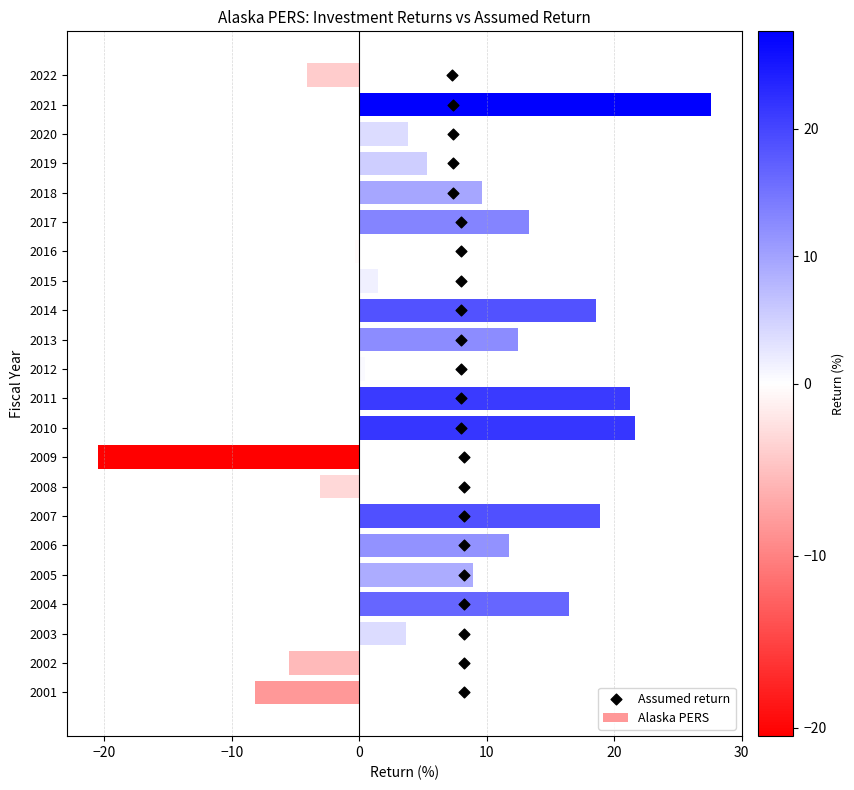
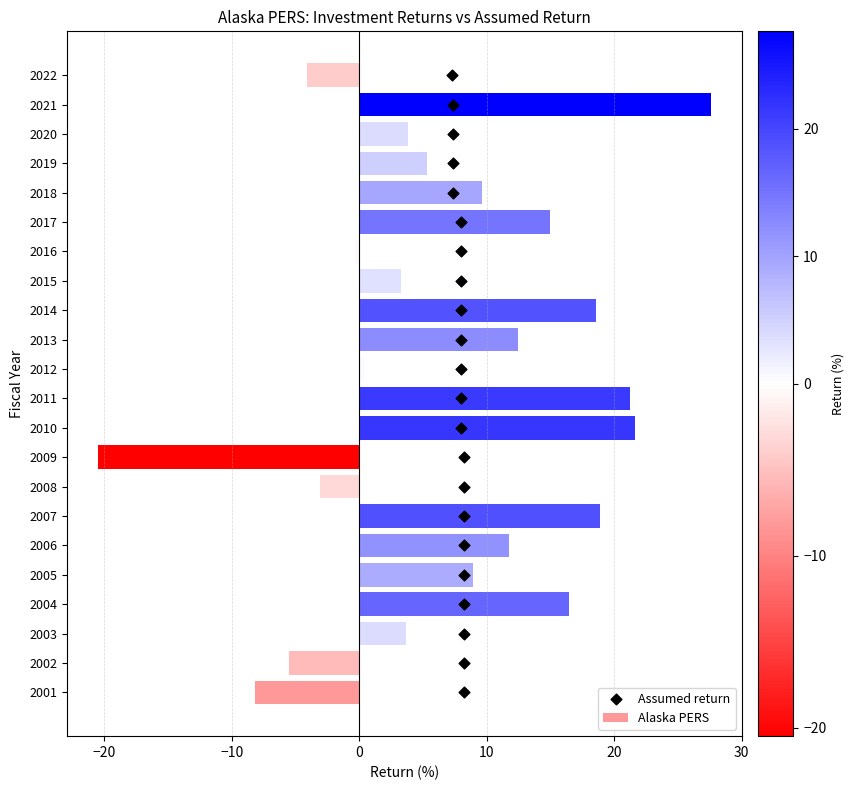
  {
    "Alaska PERS": {
      "2022": -4.1,
      "2021": 27.6,
      "2020": 3.8,
      "2019": 5.3,
      "2018": 9.6,
-     "2017": 13.4,
+     "2017": 15.0,
      "2016": -0.4,
-     "2015": 1.5,
+     "2015": 3.3,
      "2014": 18.6,
      "2013": 12.5,
      "2012": 0.5,
      "2011": 21.2,
      "2010": 21.7,
      "2009": -20.5,
      "2008": -3.1,
      "2007": 18.9,
      "2006": 11.7,
      "2005": 9.0,
      "2004": 16.4,
      "2003": 3.7,
      "2002": -5.5,
      "2001": -8.2
    }
  }
